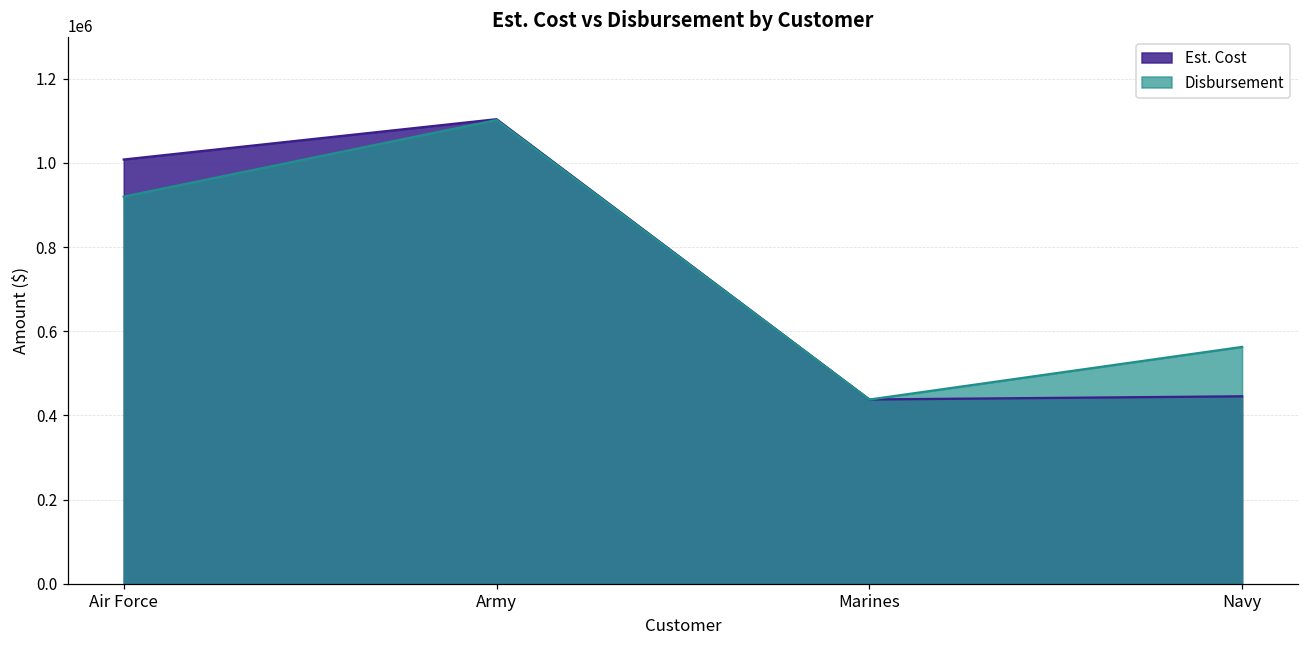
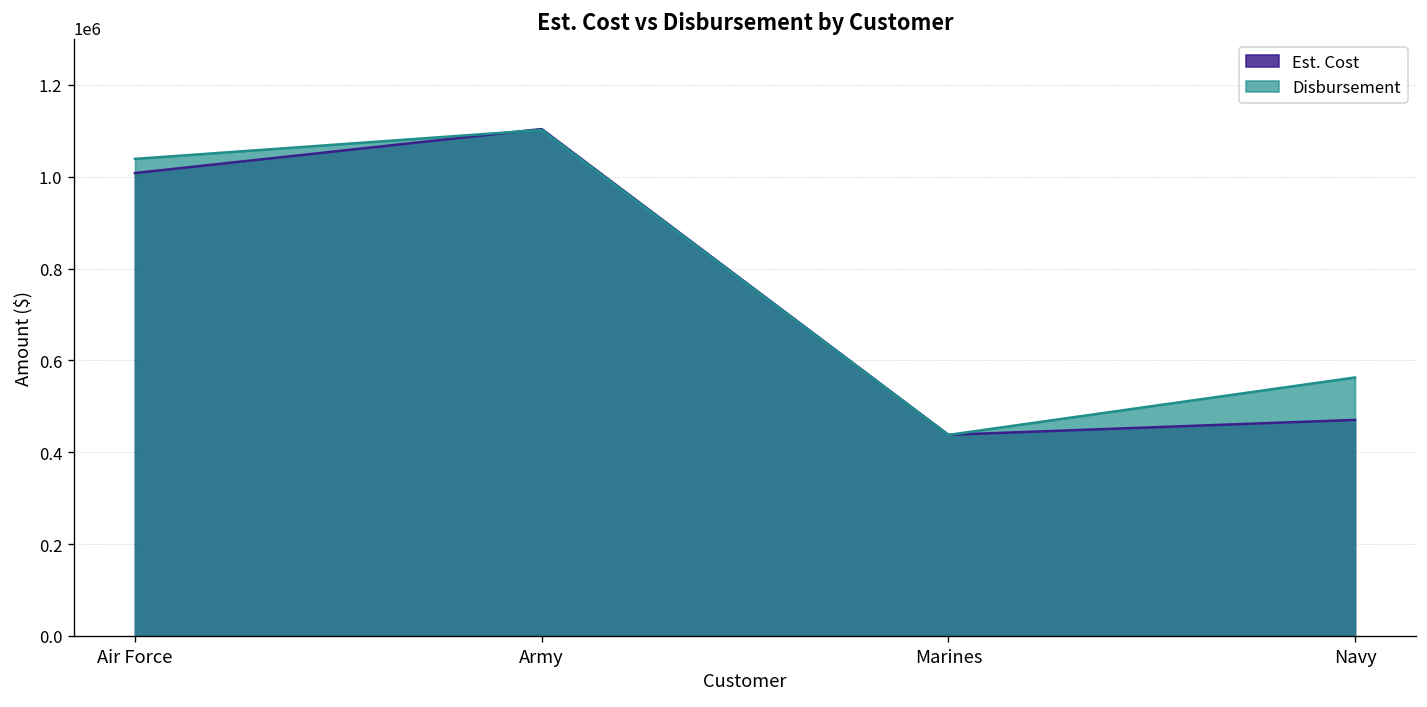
  {
    "Est. Cost": {
      "Air Force": 1010000,
-     "Navy": 450000
+     "Navy": 470000
    },
    "Disbursement": {
-     "Air Force": 920000,
+     "Air Force": 1040000,
      "Navy": 560000
    }
  }
